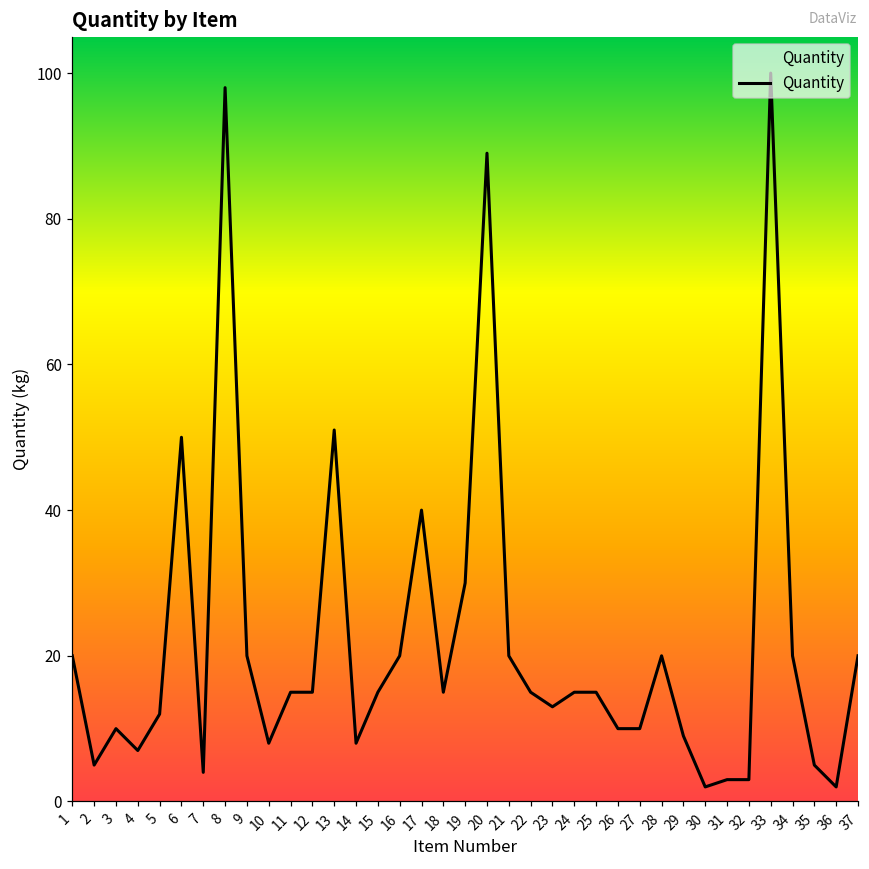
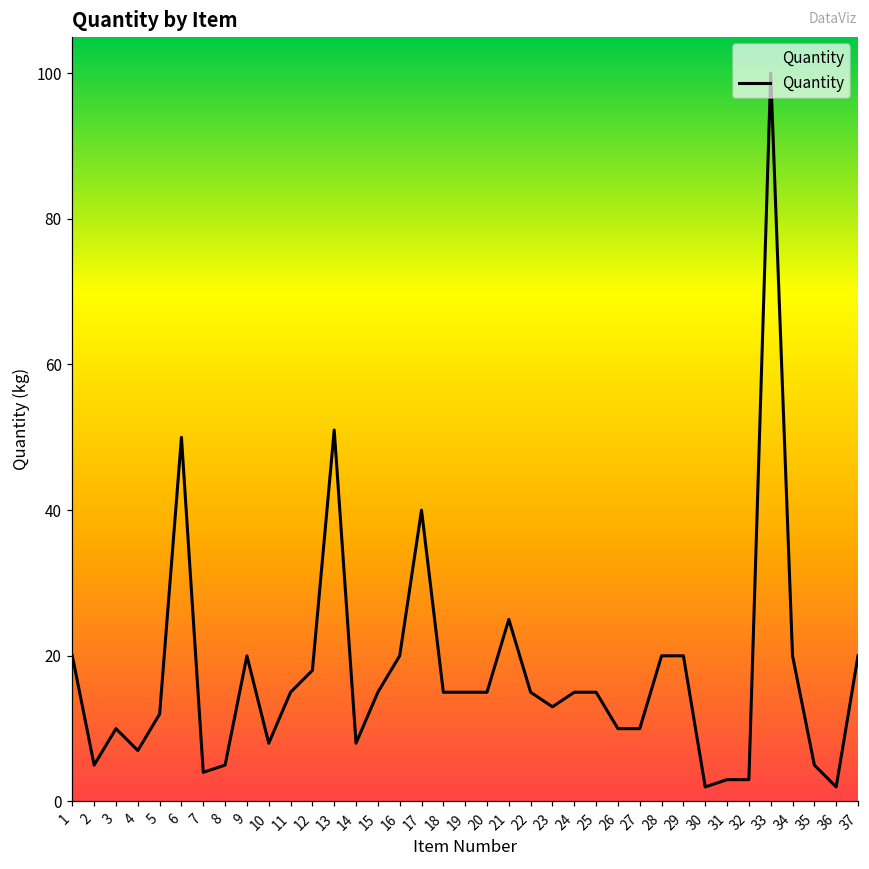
  {
    "1": 20,
    "2": 5,
    "3": 10,
    "4": 7,
    "5": 12,
    "6": 50,
    "7": 4,
-   "8": 98,
+   "8": 5,
    "9": 20,
    "10": 8,
    "11": 15,
-   "12": 15,
+   "12": 18,
    "13": 51,
    "14": 8,
    "15": 15,
    "16": 20,
    "17": 40,
    "18": 15,
-   "19": 30,
-   "20": 89,
-   "21": 20,
+   "19": 15,
+   "20": 15,
+   "21": 25,
    "22": 15,
    "23": 13,
    "24": 15,
    "25": 15,
    "26": 10,
    "27": 10,
    "28": 20,
-   "29": 9,
+   "29": 20,
    "30": 2,
    "31": 3,
    "32": 3,
    "34": 20,
    "35": 5,
    "36": 2,
    "37": 20
  }
